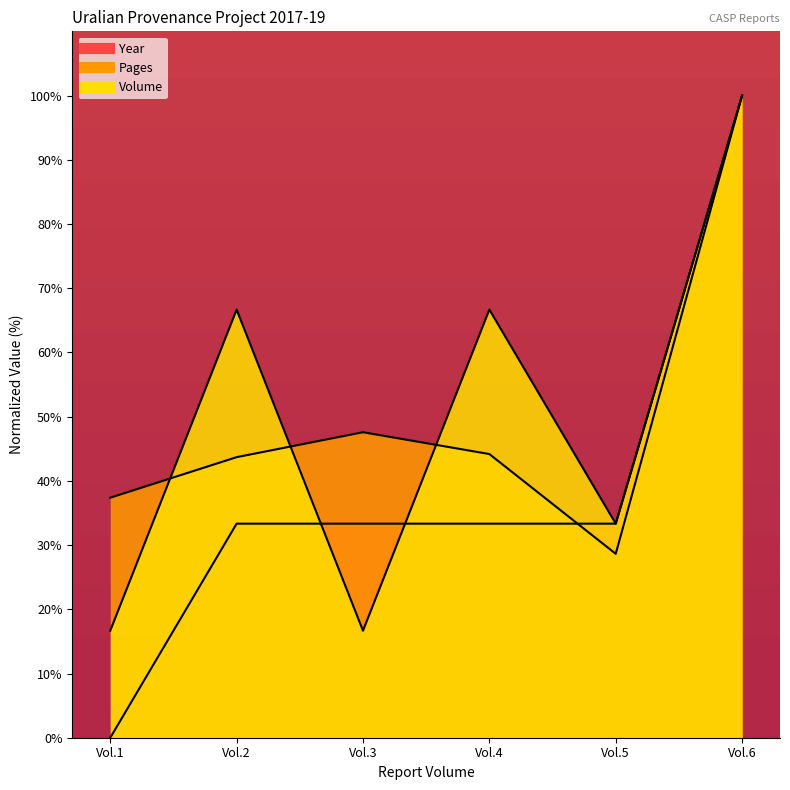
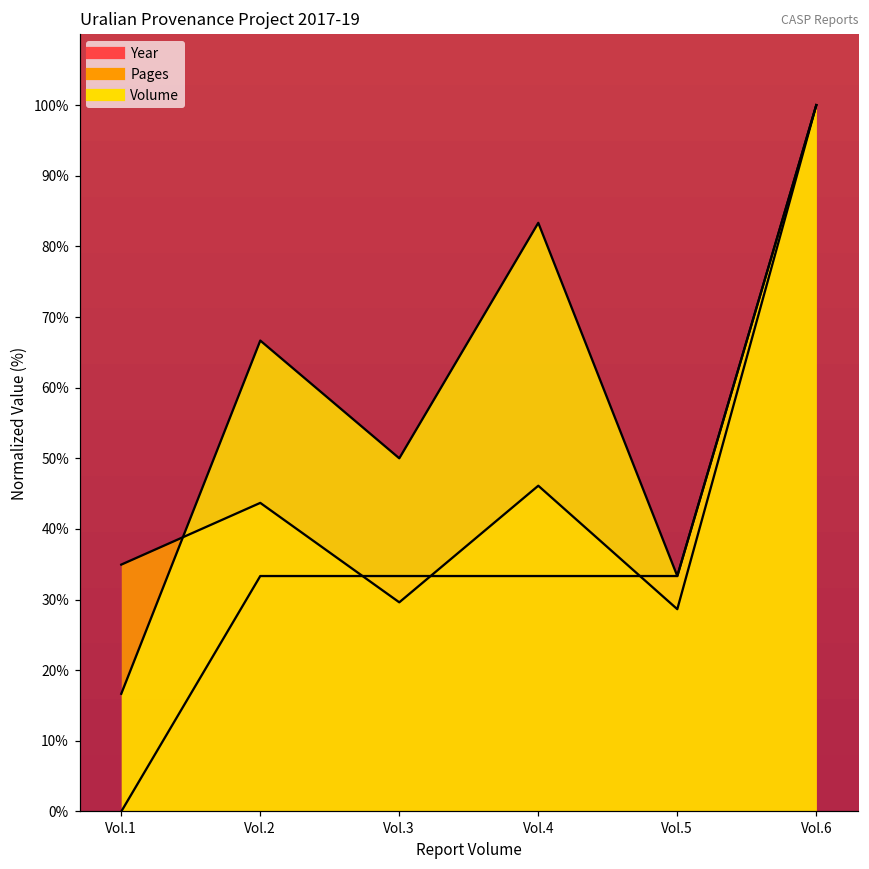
  {
    "Year": {
      "Vol.1": "0%",
      "Vol.2": "33%",
      "Vol.3": "33%",
      "Vol.4": "33%"
    },
    "Pages": {
-     "Vol.1": "37%",
+     "Vol.1": "35%",
      "Vol.2": "44%",
-     "Vol.3": "48%",
-     "Vol.4": "44%",
+     "Vol.3": "30%",
+     "Vol.4": "46%",
      "Vol.5": "29%"
    },
    "Volume": {
      "Vol.1": "17%",
      "Vol.2": "67%",
-     "Vol.3": "17%",
-     "Vol.4": "67%"
+     "Vol.3": "50%",
+     "Vol.4": "83%"
    }
  }
